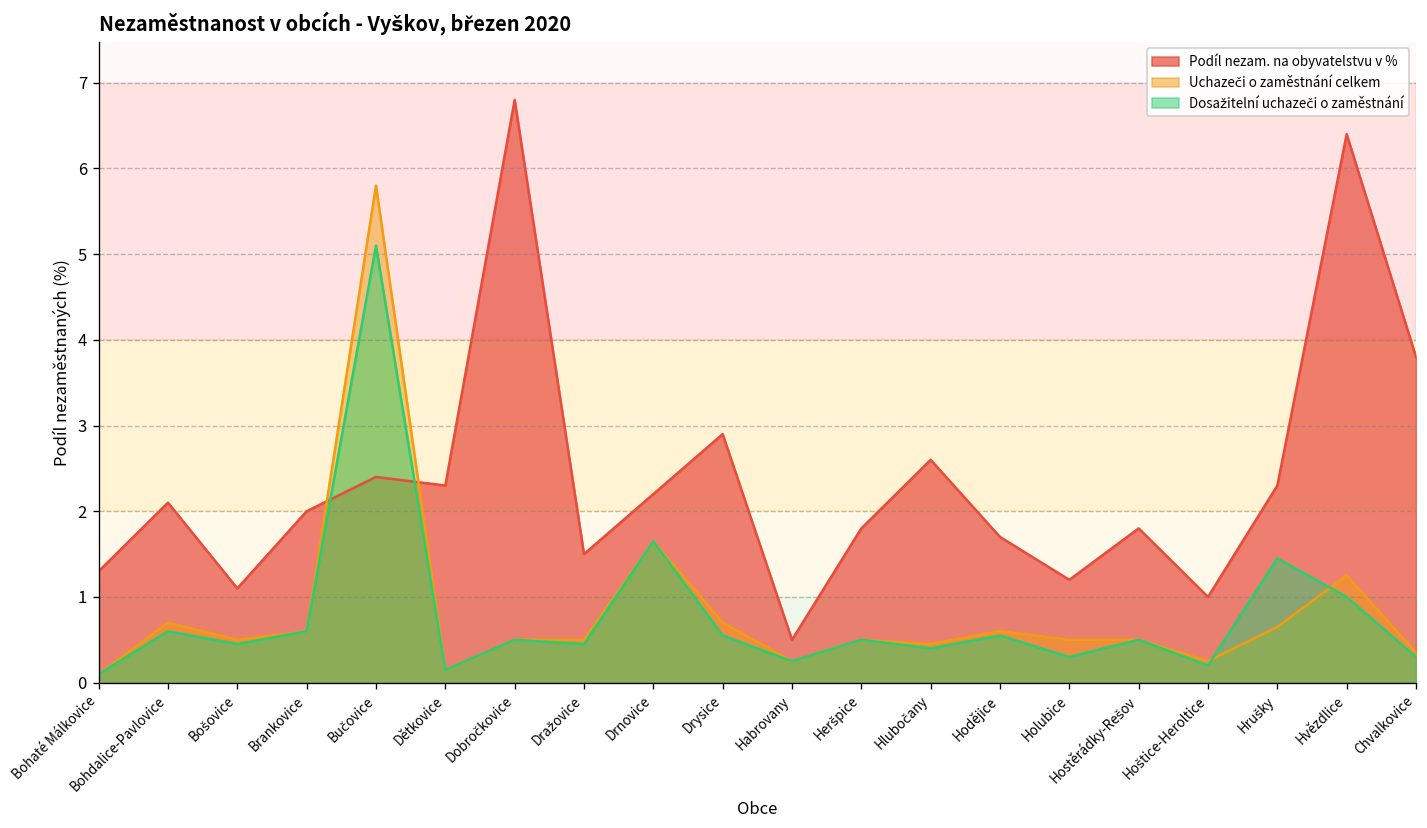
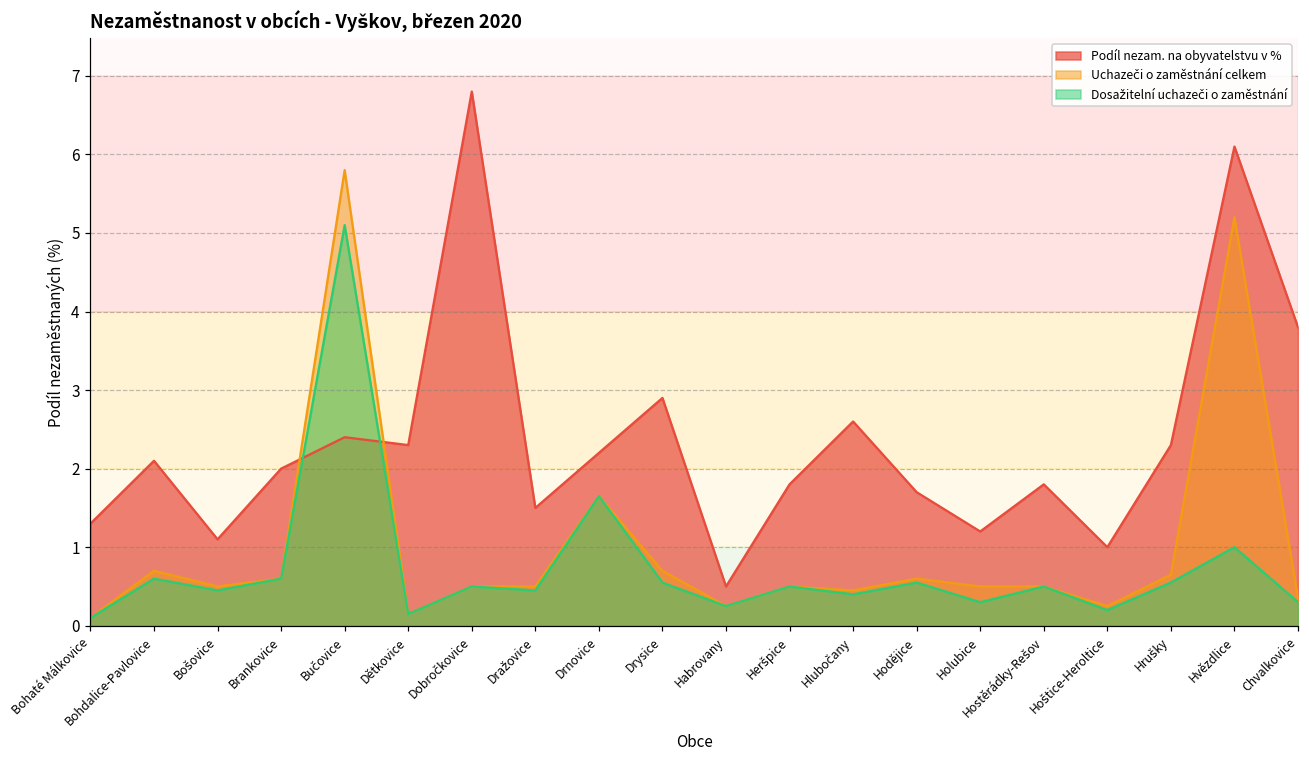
  {
    "Podíl nezam. na obyvatelstvu v %": {
      "Bohaté Málkovice": 1.3,
      "Bohdalice-Pavlovice": 2.1,
      "Bošovice": 1.1,
      "Brankovice": 2.0,
      "Bučovice": 2.4,
      "Dětkovice": 2.3,
      "Dobročkovice": 6.8,
      "Dražovice": 1.5,
      "Drnovice": 2.2,
      "Drysice": 2.9,
      "Habrovany": 0.5,
      "Heršpice": 1.8,
      "Hlubočany": 2.6,
      "Hodějice": 1.7,
      "Holubice": 1.2,
      "Hostěrádky-Rešov": 1.8,
      "Hoštice-Heroltice": 1.0,
      "Hrušky": 2.3,
-     "Hvězdlice": 6.4,
+     "Hvězdlice": 6.1,
      "Chvalkovice": 3.8
    },
    "Uchazeči o zaměstnání celkem": {
      "Bohdalice-Pavlovice": 0.7,
      "Bošovice": 0.5,
      "Bučovice": 5.8,
      "Dražovice": 0.5,
      "Drysice": 0.7,
      "Hlubočany": 0.5,
      "Hodějice": 0.6,
      "Holubice": 0.5,
      "Hoštice-Heroltice": 0.3,
      "Hrušky": 0.7,
-     "Hvězdlice": 1.3,
+     "Hvězdlice": 5.2,
      "Chvalkovice": 0.4
    },
    "Dosažitelní uchazeči o zaměstnání": {
      "Bohdalice-Pavlovice": 0.6,
      "Bošovice": 0.5,
      "Bučovice": 5.1,
      "Dražovice": 0.5,
      "Drysice": 0.6,
      "Hlubočany": 0.4,
      "Hodějice": 0.6,
      "Holubice": 0.3,
      "Hoštice-Heroltice": 0.2,
-     "Hrušky": 1.5,
+     "Hrušky": 0.6,
      "Hvězdlice": 1.0,
      "Chvalkovice": 0.3
    }
  }
